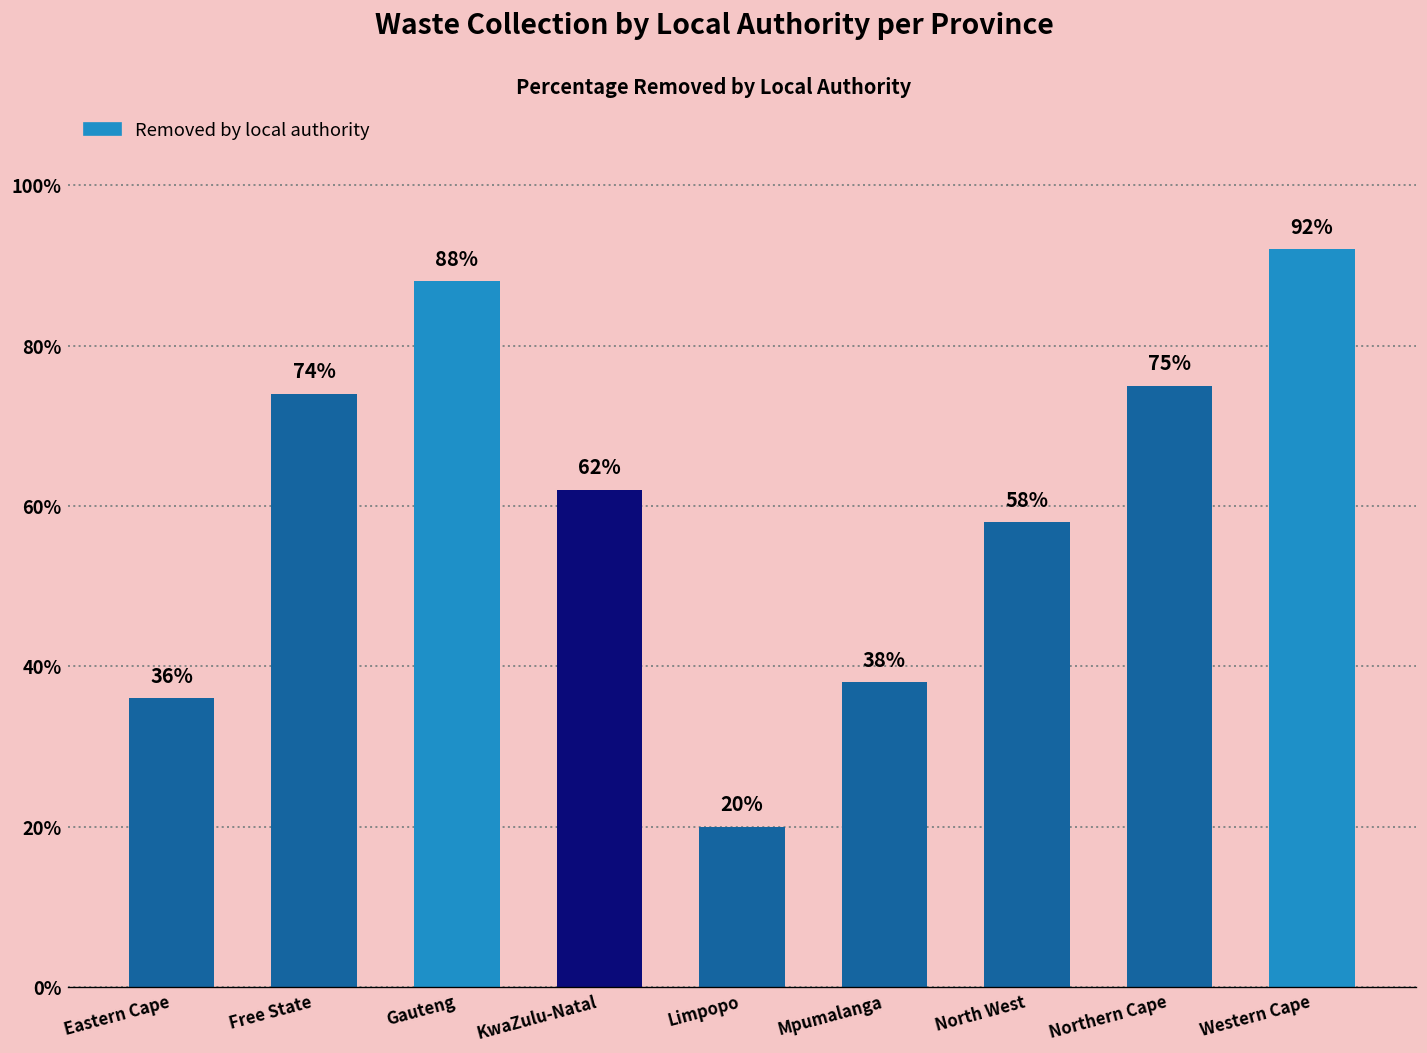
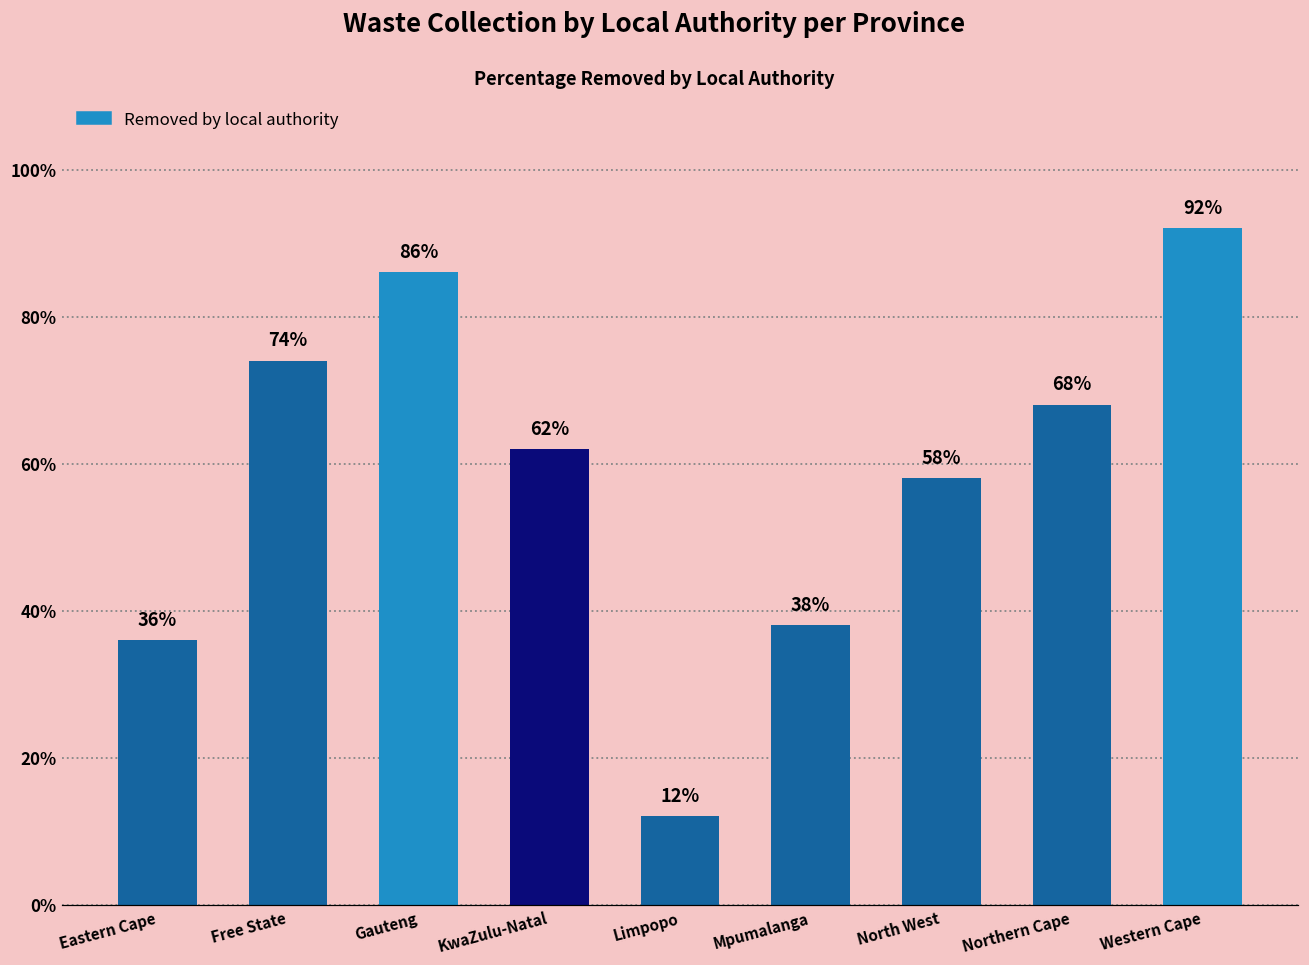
  {
    "Eastern Cape": "36%",
    "Free State": "74%",
-   "Gauteng": "88%",
+   "Gauteng": "86%",
    "KwaZulu-Natal": "62%",
-   "Limpopo": "20%",
+   "Limpopo": "12%",
    "Mpumalanga": "38%",
    "North West": "58%",
-   "Northern Cape": "75%",
+   "Northern Cape": "68%",
    "Western Cape": "92%"
  }
